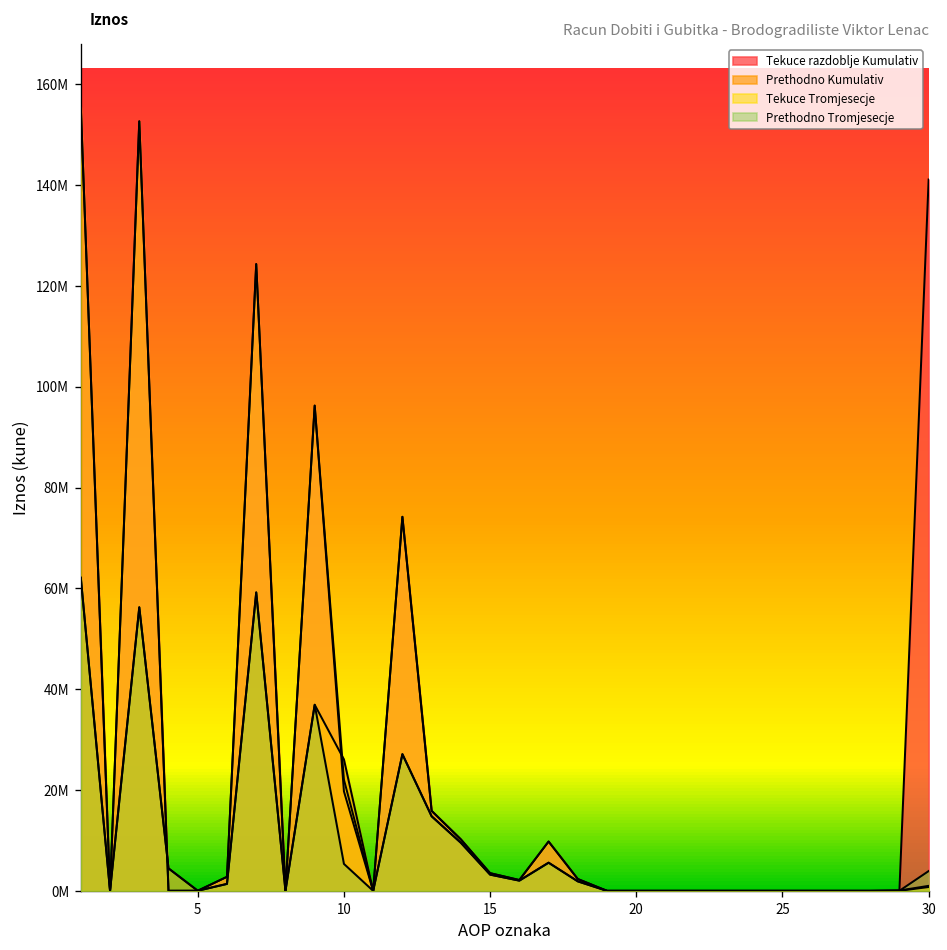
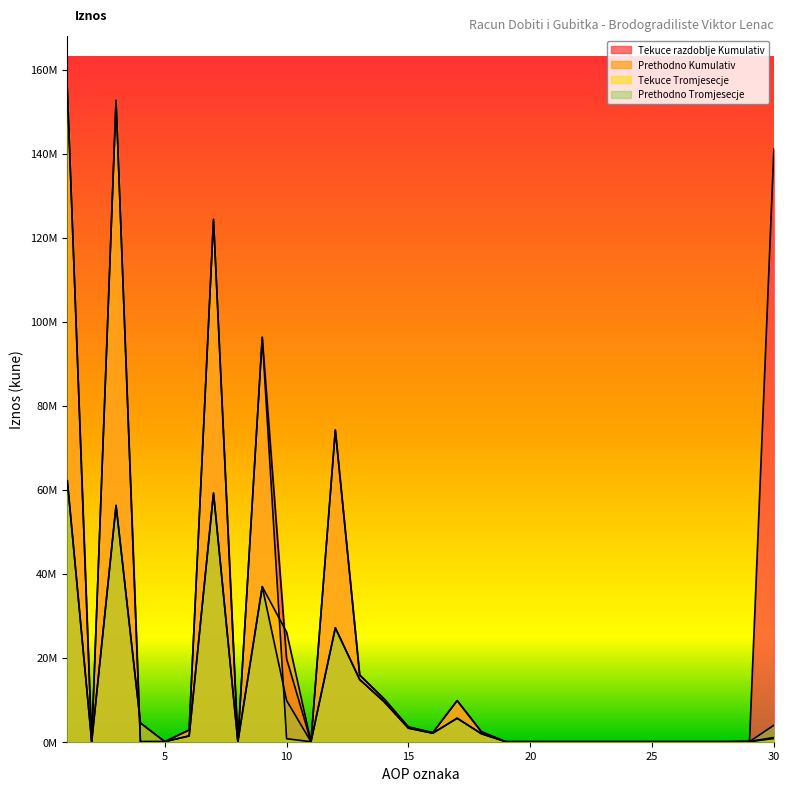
  {
    "Tekuce razdoblje Kumulativ": {
      "10": 20000000,
      "30": 141000000
    },
    "Prethodno Kumulativ": {
      "10": 26000000
    },
    "Tekuce Tromjesecje": {
-     "10": 22000000
+     "10": 1000000
    },
    "Prethodno Tromjesecje": {
-     "10": 5000000,
+     "10": 10000000,
      "30": 4000000
    }
  }
